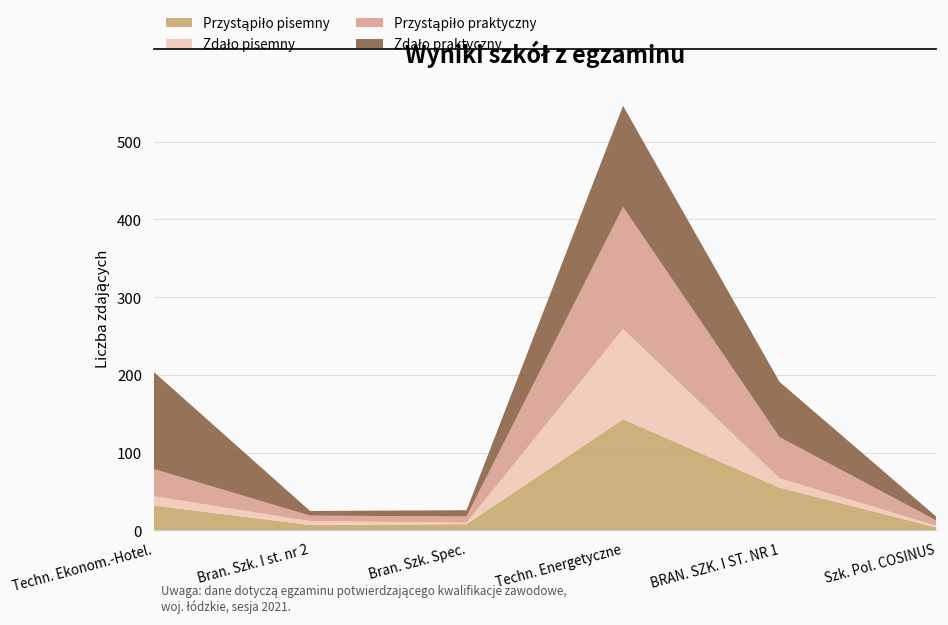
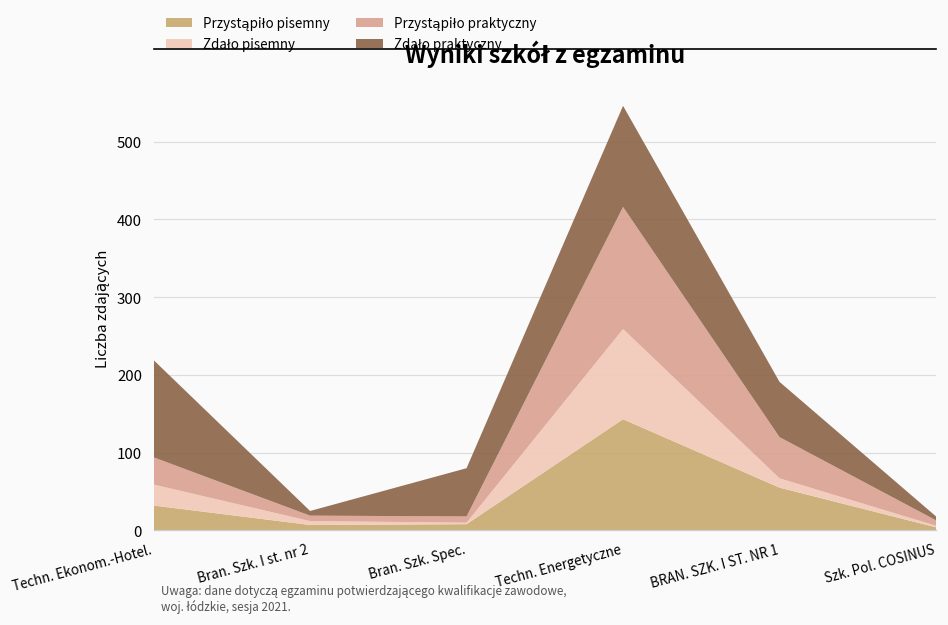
  {
    "Zdało pisemny": {
-     "Techn. Ekonom.-Hotel.": 10,
+     "Techn. Ekonom.-Hotel.": 30,
      "Bran. Szk. I st. nr 2": 10,
      "Techn. Energetyczne": 120,
      "BRAN. SZK. I ST. NR 1": 10
    },
    "Zdało praktyczny": {
      "Techn. Ekonom.-Hotel.": 130,
      "Bran. Szk. I st. nr 2": 10,
-     "Bran. Szk. Spec.": 10,
+     "Bran. Szk. Spec.": 60,
      "Techn. Energetyczne": 130,
      "BRAN. SZK. I ST. NR 1": 70,
      "Szk. Pol. COSINUS": 10
    }
  }
